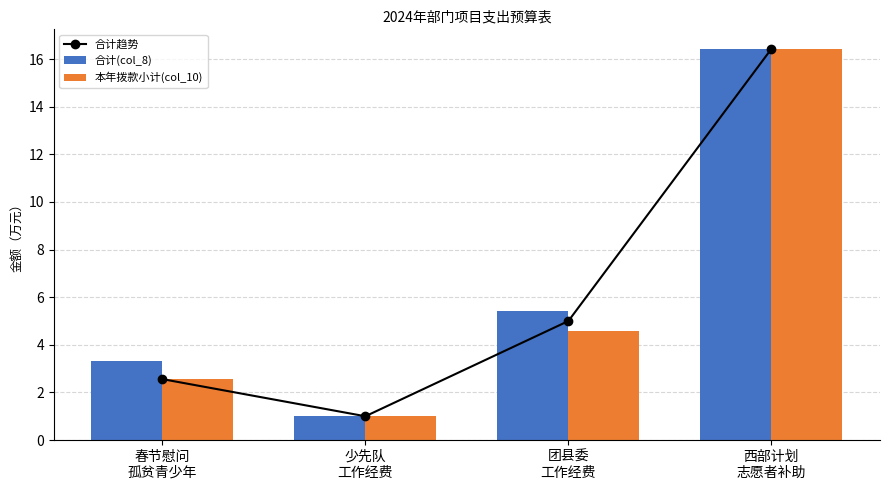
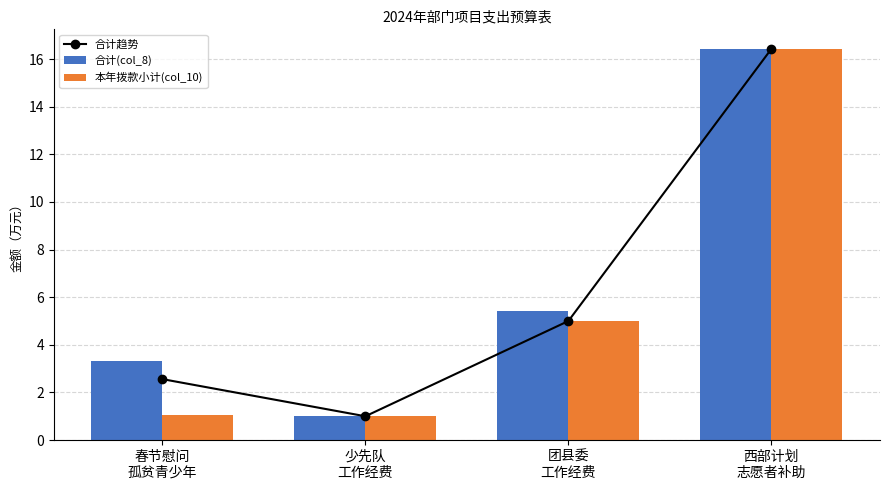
  {
    "合计(col_8)": {
      "春节慰问 孤贫青少年": 3.3,
      "少先队 工作经费": 1.0,
      "团县委 工作经费": 5.4,
      "西部计划 志愿者补助": 16.4
    },
    "合计趋势": {
      "春节慰问 孤贫青少年": 2.6,
      "少先队 工作经费": 1.0,
      "团县委 工作经费": 5.0,
      "西部计划 志愿者补助": 16.4
    },
    "本年拨款小计(col_10)": {
-     "春节慰问 孤贫青少年": 2.6,
+     "春节慰问 孤贫青少年": 1.0,
      "少先队 工作经费": 1.0,
-     "团县委 工作经费": 4.6,
+     "团县委 工作经费": 5.0,
      "西部计划 志愿者补助": 16.4
    }
  }
